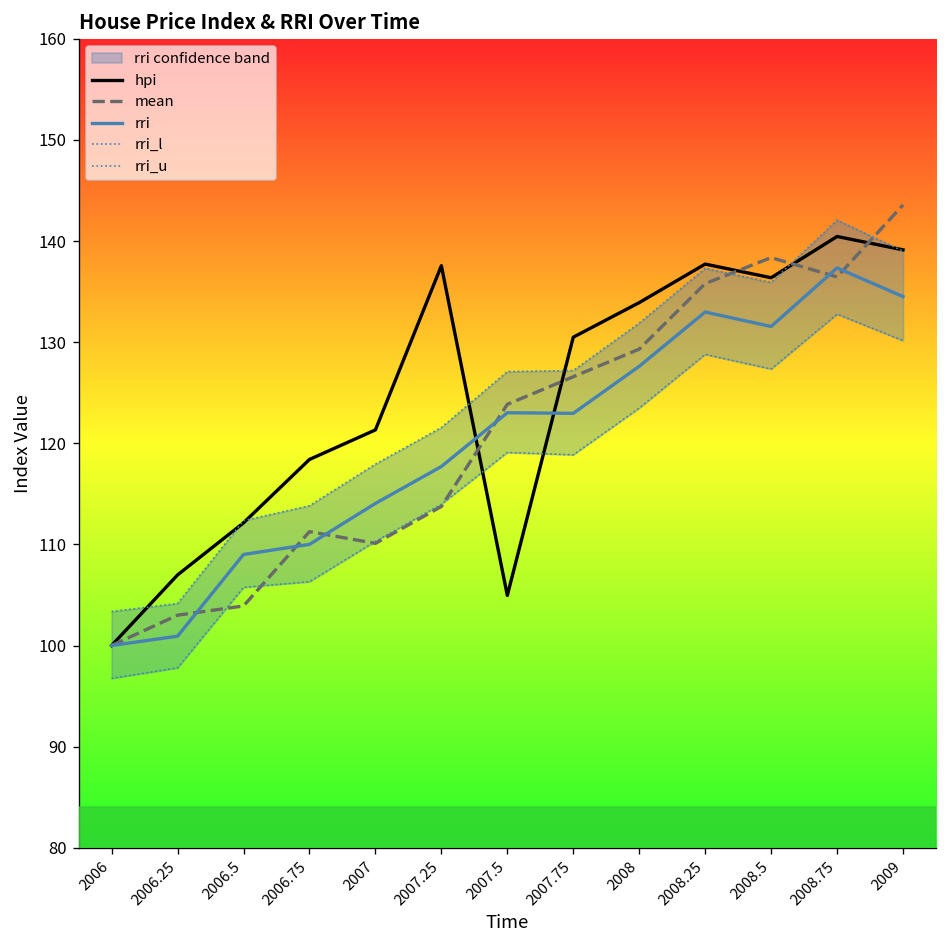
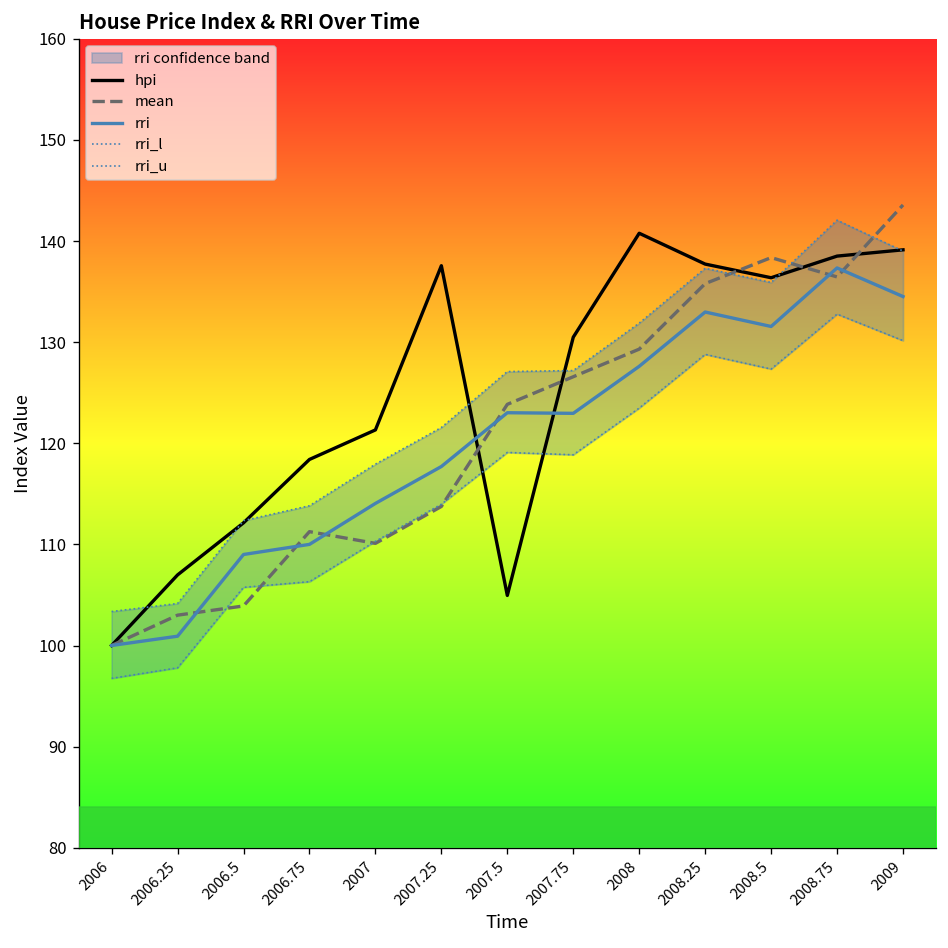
  {
    "hpi": {
      "2006.25": 107,
      "2006.75": 118,
      "2007": 121,
      "2007.25": 138,
      "2007.5": 105,
      "2007.75": 130,
-     "2008": 134,
+     "2008": 141,
      "2008.25": 138,
      "2008.5": 136,
-     "2008.75": 140
+     "2008.75": 139
    },
    "mean": {
      "2006.25": 103,
      "2006.5": 104,
      "2006.75": 111,
      "2007.5": 124,
      "2007.75": 127,
      "2008": 129,
      "2008.25": 136,
      "2008.5": 138,
      "2008.75": 136,
      "2009": 144
    }
  }
